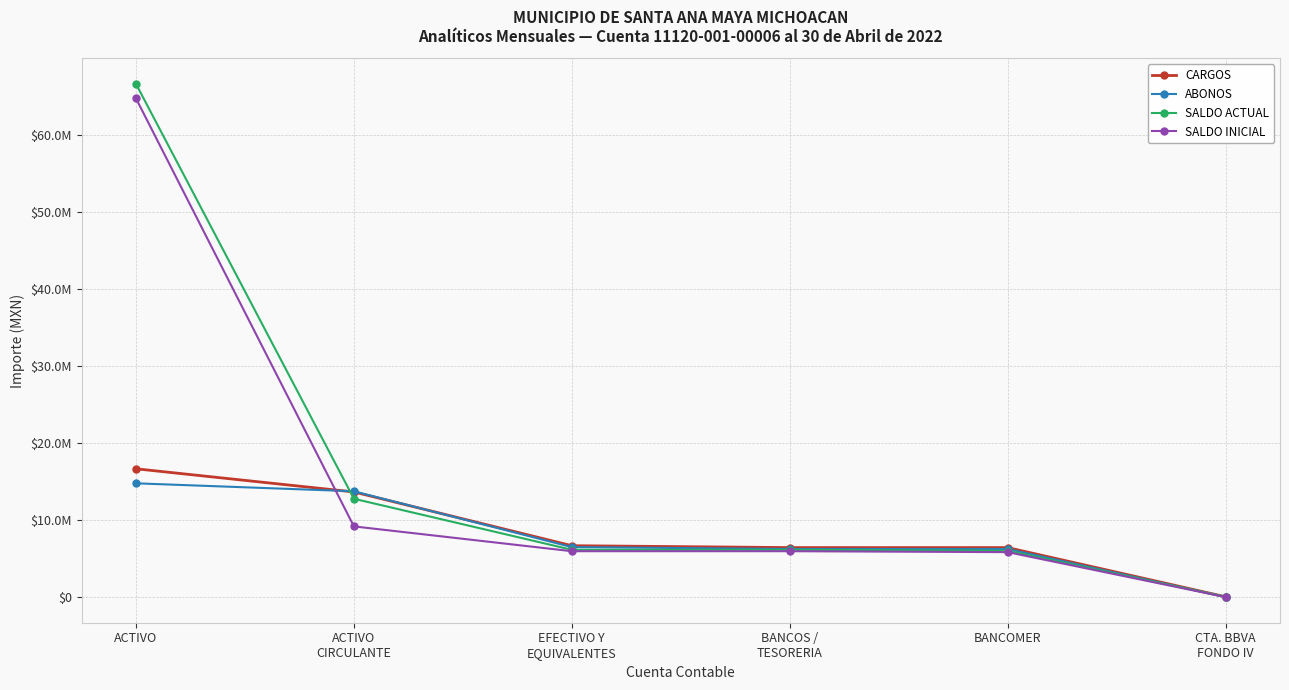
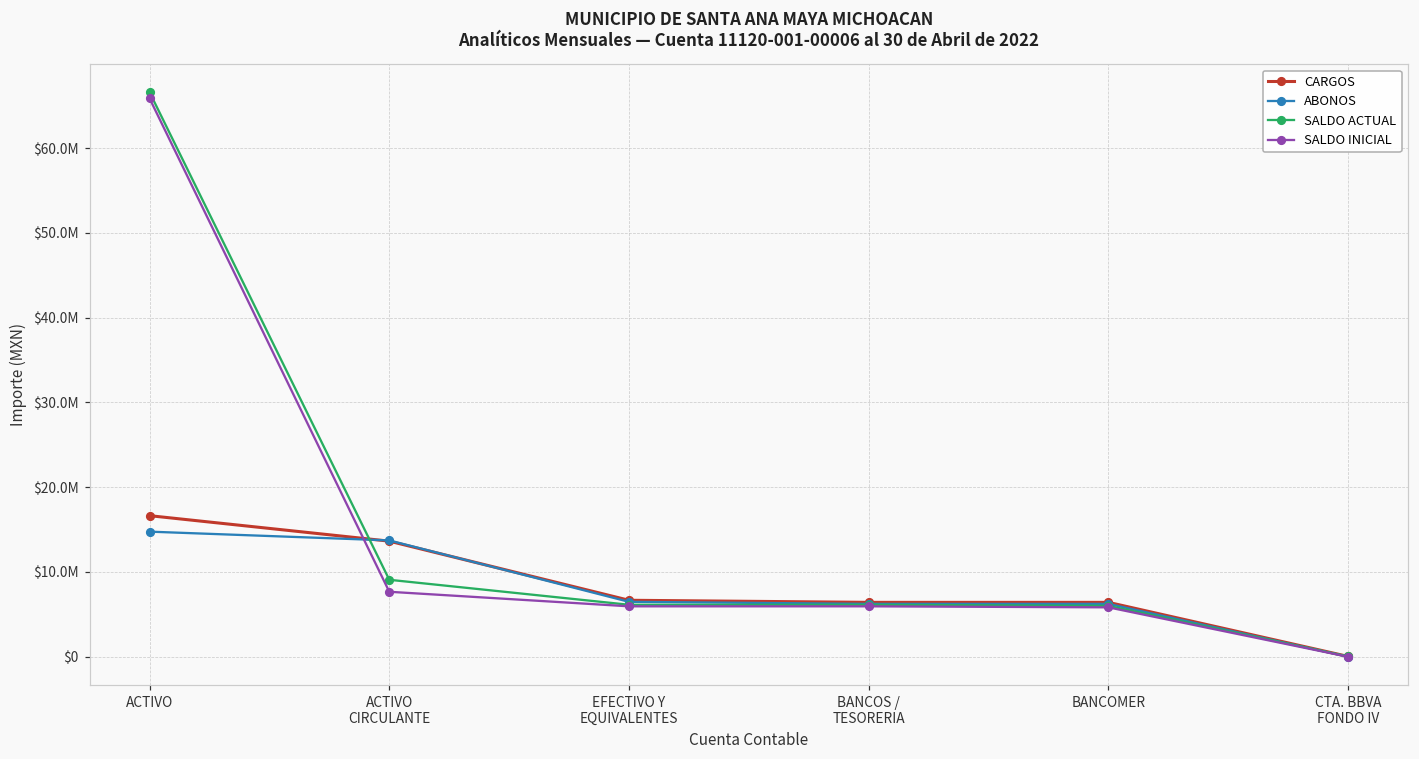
  {
    "CARGOS": {
      "ACTIVO": "$17000000"
    },
    "ABONOS": {
      "ACTIVO": "$15000000"
    },
    "SALDO ACTUAL": {
      "ACTIVO": "$67000000",
-     "ACTIVO CIRCULANTE": "$13000000"
+     "ACTIVO CIRCULANTE": "$9000000"
    },
    "SALDO INICIAL": {
-     "ACTIVO": "$65000000",
-     "ACTIVO CIRCULANTE": "$9000000"
+     "ACTIVO": "$66000000",
+     "ACTIVO CIRCULANTE": "$8000000"
    }
  }
